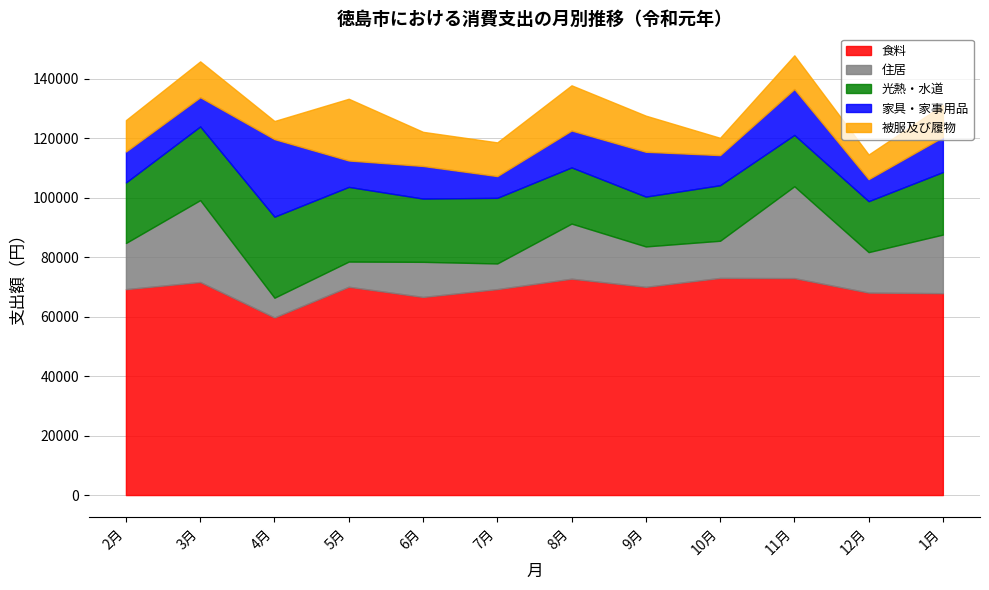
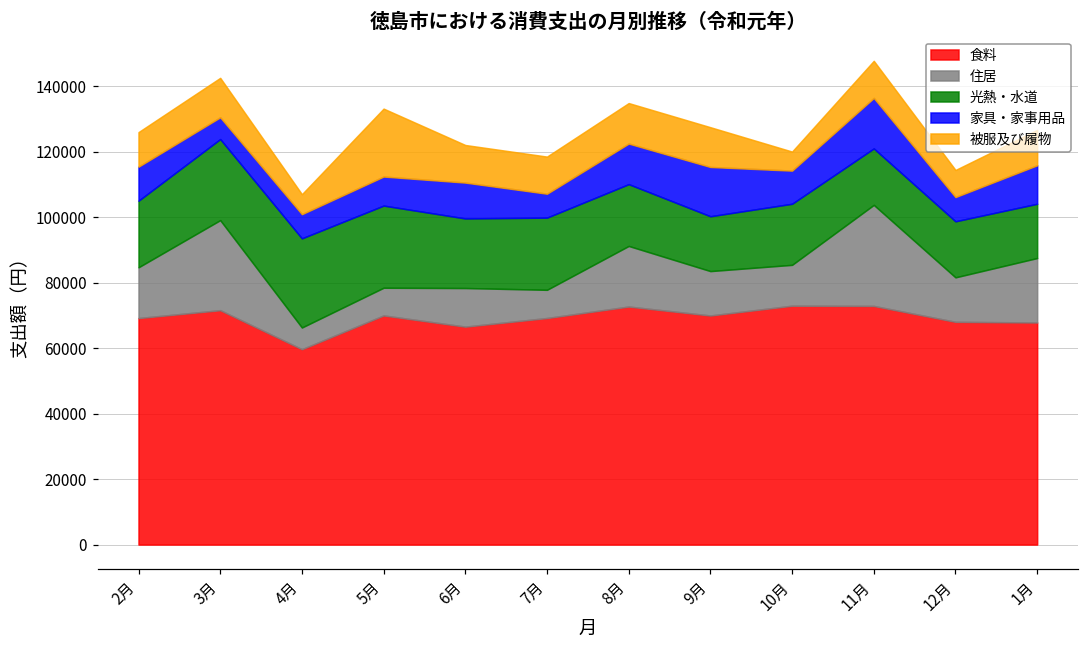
  {
    "食料": {
      "2月": 69000,
      "3月": 72000,
      "4月": 60000,
      "5月": 70000,
      "6月": 67000,
      "7月": 69000,
      "8月": 73000,
      "9月": 70000,
      "10月": 73000,
      "11月": 73000,
      "12月": 68000,
      "1月": 68000
    },
    "住居": {
      "2月": 16000,
      "3月": 28000,
      "4月": 7000,
      "5月": 8000,
      "6月": 12000,
      "7月": 9000,
      "8月": 19000,
      "9月": 14000,
      "10月": 12000,
      "11月": 31000,
      "12月": 14000,
      "1月": 20000
    },
    "光熱・水道": {
      "2月": 20000,
      "3月": 25000,
      "4月": 27000,
      "5月": 25000,
      "6月": 21000,
      "7月": 22000,
      "8月": 19000,
      "9月": 17000,
      "10月": 19000,
      "11月": 17000,
      "12月": 17000,
-     "1月": 21000
+     "1月": 17000
    },
    "家具・家事用品": {
      "2月": 10000,
-     "3月": 10000,
-     "4月": 26000,
+     "3月": 7000,
+     "4月": 7000,
      "5月": 9000,
      "6月": 11000,
      "7月": 7000,
      "8月": 12000,
      "9月": 15000,
      "10月": 10000,
      "11月": 15000,
      "12月": 7000
    },
    "被服及び履物": {
      "2月": 11000,
      "3月": 12000,
      "4月": 6000,
      "5月": 21000,
      "6月": 11000,
      "7月": 11000,
-     "8月": 15000,
+     "8月": 12000,
      "9月": 12000,
      "10月": 6000,
      "11月": 11000,
      "12月": 8000
    }
  }
